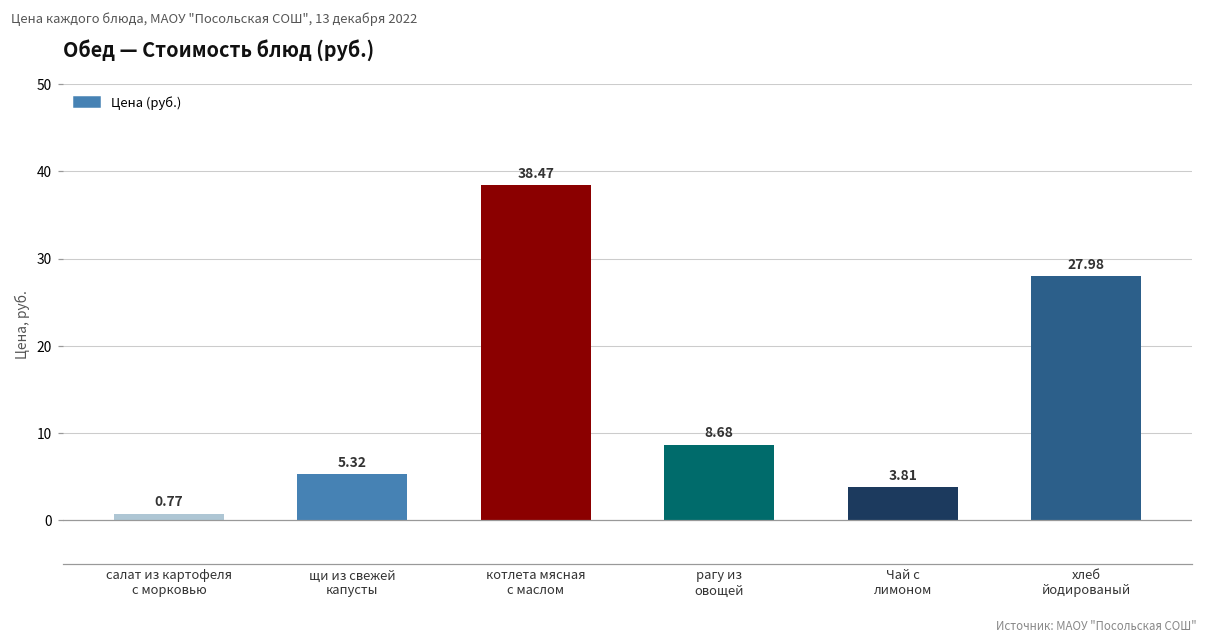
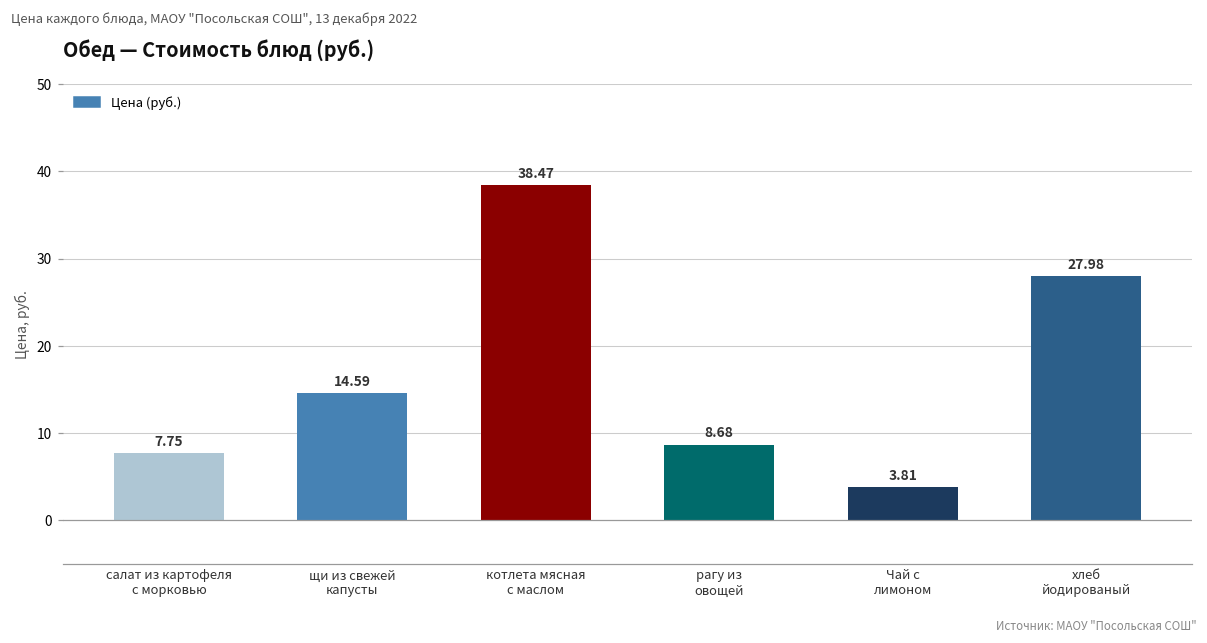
  {
-   "салат из картофеля с морковью": 0.77,
-   "щи из свежей капусты": 5.32,
+   "салат из картофеля с морковью": 7.75,
+   "щи из свежей капусты": 14.59,
    "котлета мясная с маслом": 38.47,
    "рагу из овощей": 8.68,
    "Чай с лимоном": 3.81,
    "хлеб йодированый": 27.98
  }
